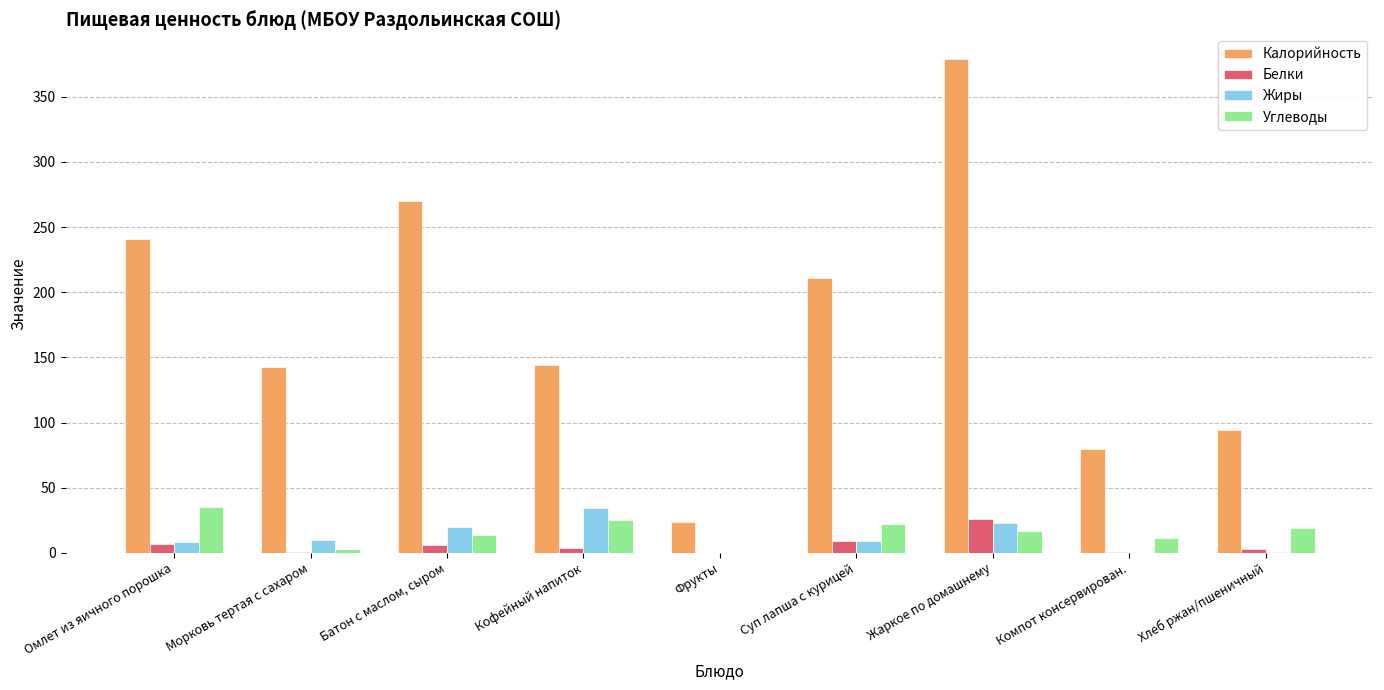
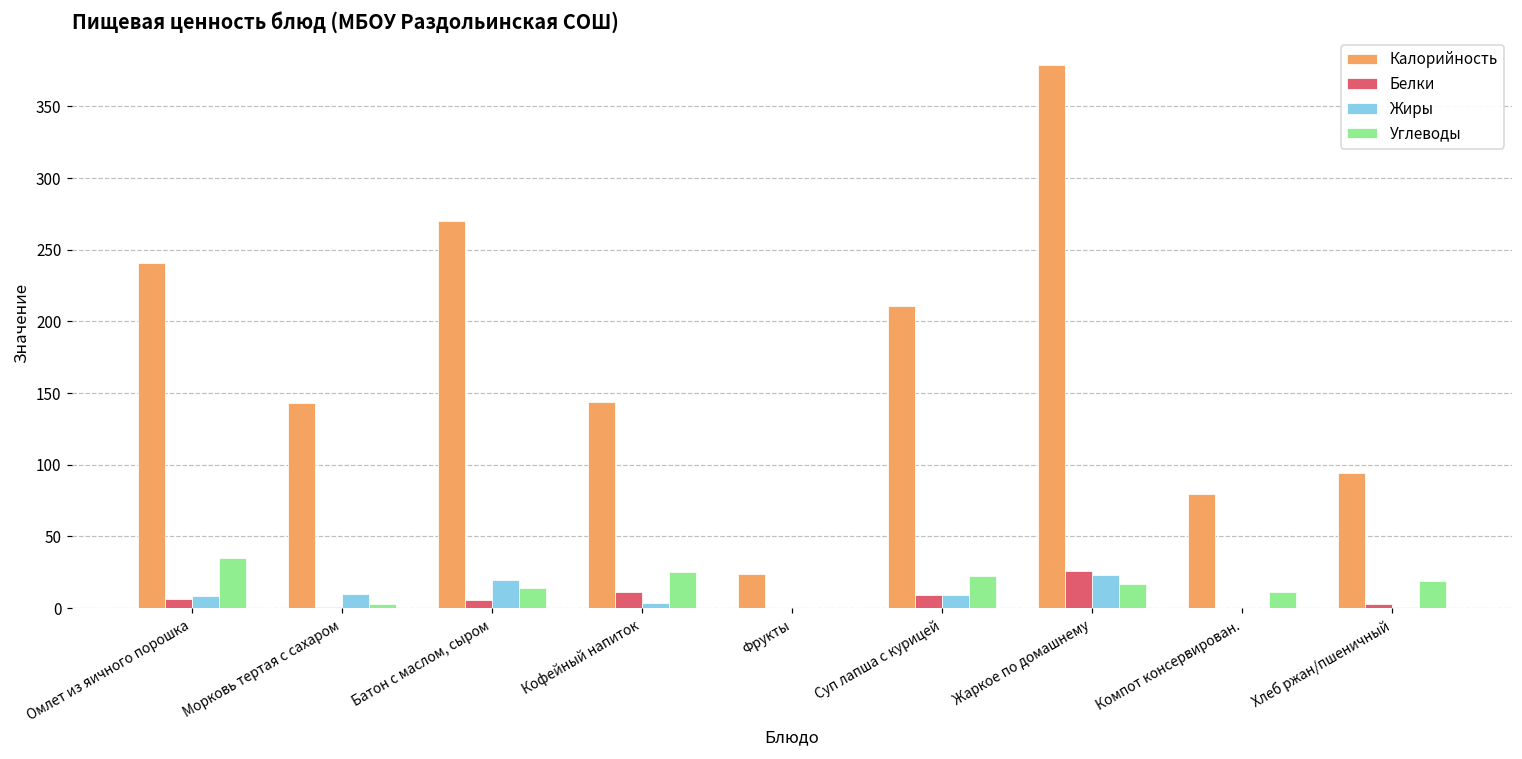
  {
    "Калорийность": {
      "Омлет из яичного порошка": 241,
      "Морковь тертая с сахаром": 143,
      "Батон с маслом, сыром": 270,
      "Кофейный напиток": 144,
      "Фрукты": 24,
      "Суп лапша с курицей": 211,
      "Жаркое по домашнему": 379,
      "Компот консервирован.": 80,
      "Хлеб ржан/пшеничный": 95
    },
    "Белки": {
      "Омлет из яичного порошка": 7,
      "Батон с маслом, сыром": 6,
-     "Кофейный напиток": 4,
+     "Кофейный напиток": 11,
      "Фрукты": 0,
      "Суп лапша с курицей": 9,
      "Жаркое по домашнему": 26,
      "Хлеб ржан/пшеничный": 3
    },
    "Жиры": {
      "Омлет из яичного порошка": 8,
      "Морковь тертая с сахаром": 10,
      "Батон с маслом, сыром": 20,
-     "Кофейный напиток": 35,
+     "Кофейный напиток": 3,
      "Фрукты": 0,
      "Суп лапша с курицей": 9,
      "Жаркое по домашнему": 23
    },
    "Углеводы": {
      "Омлет из яичного порошка": 35,
      "Морковь тертая с сахаром": 3,
      "Батон с маслом, сыром": 14,
      "Кофейный напиток": 25,
      "Фрукты": 0,
      "Суп лапша с курицей": 22,
      "Жаркое по домашнему": 17,
      "Компот консервирован.": 11,
      "Хлеб ржан/пшеничный": 19
    }
  }
